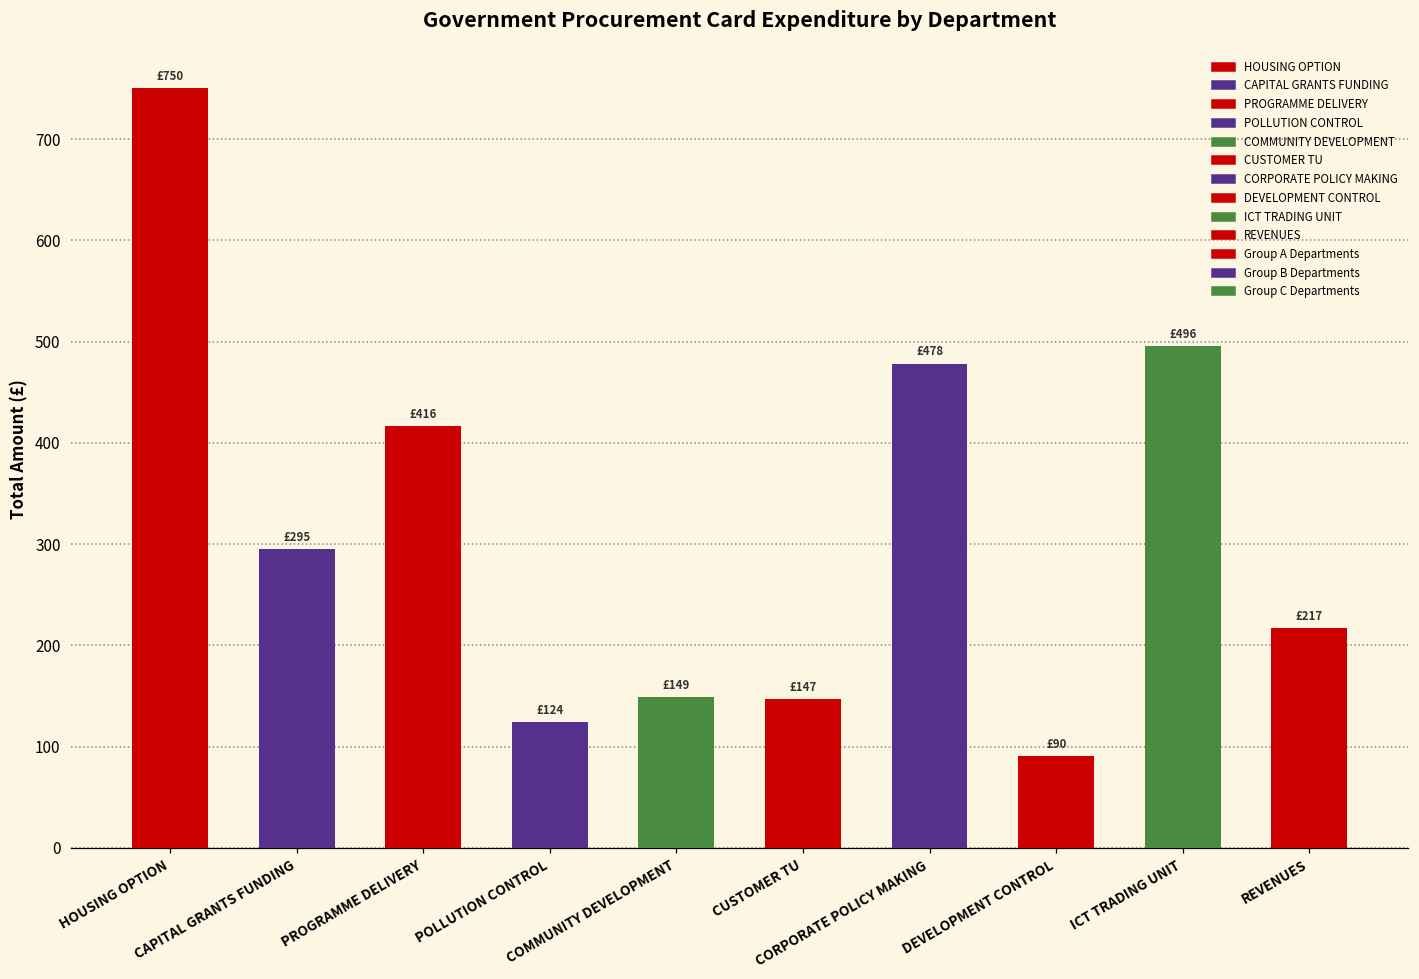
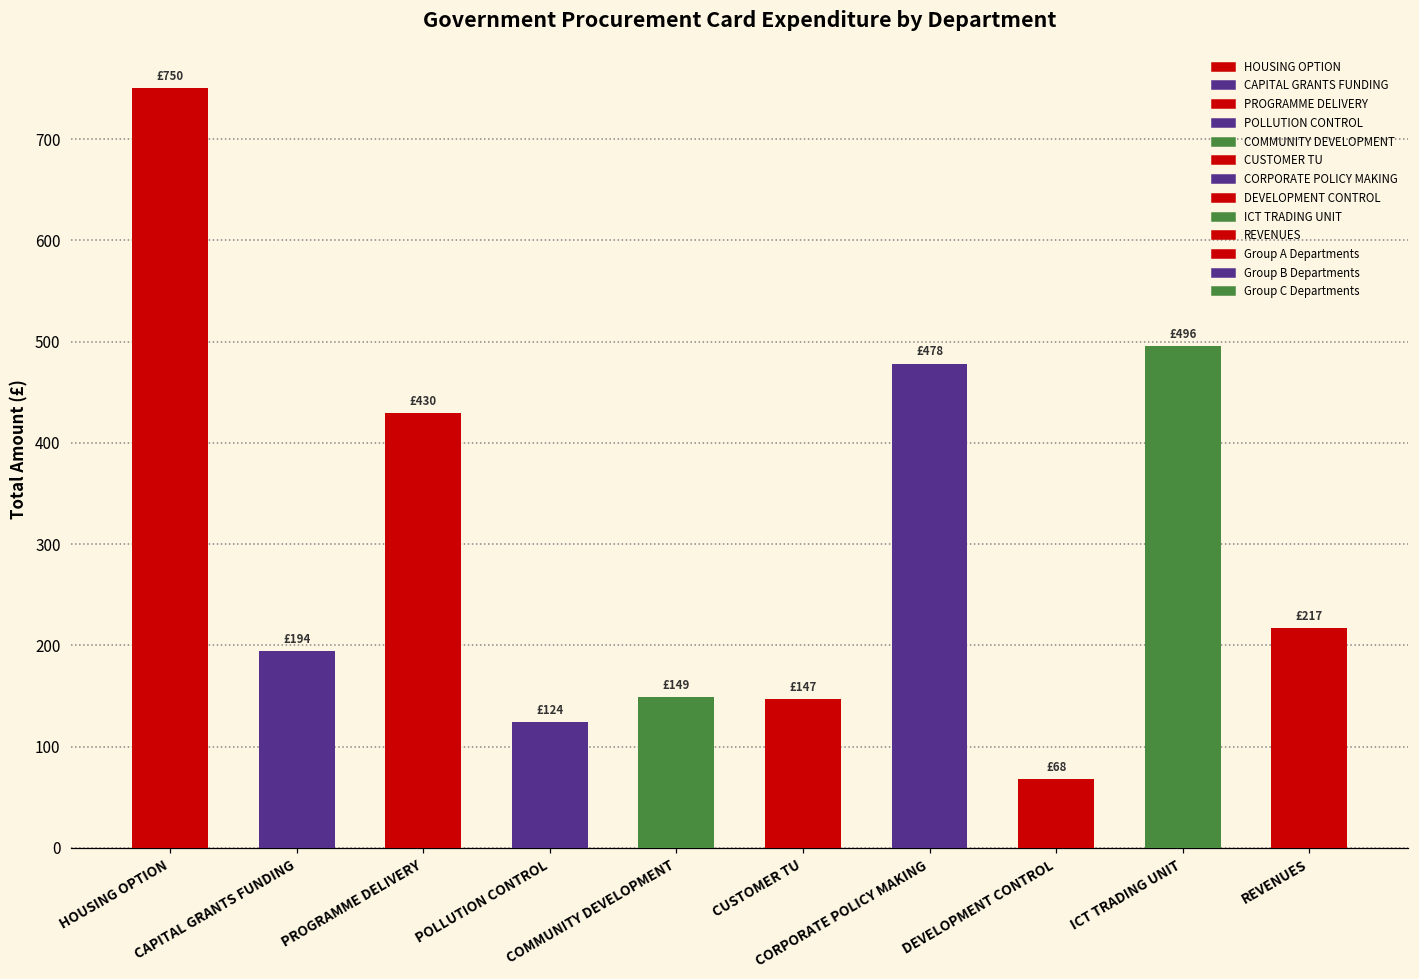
  {
    "HOUSING OPTION": "£750",
-   "CAPITAL GRANTS FUNDING": "£295",
-   "PROGRAMME DELIVERY": "£416",
+   "CAPITAL GRANTS FUNDING": "£194",
+   "PROGRAMME DELIVERY": "£430",
    "POLLUTION CONTROL": "£124",
    "COMMUNITY DEVELOPMENT": "£149",
    "CUSTOMER TU": "£147",
    "CORPORATE POLICY MAKING": "£478",
-   "DEVELOPMENT CONTROL": "£90",
+   "DEVELOPMENT CONTROL": "£68",
    "ICT TRADING UNIT": "£496",
    "REVENUES": "£217"
  }
